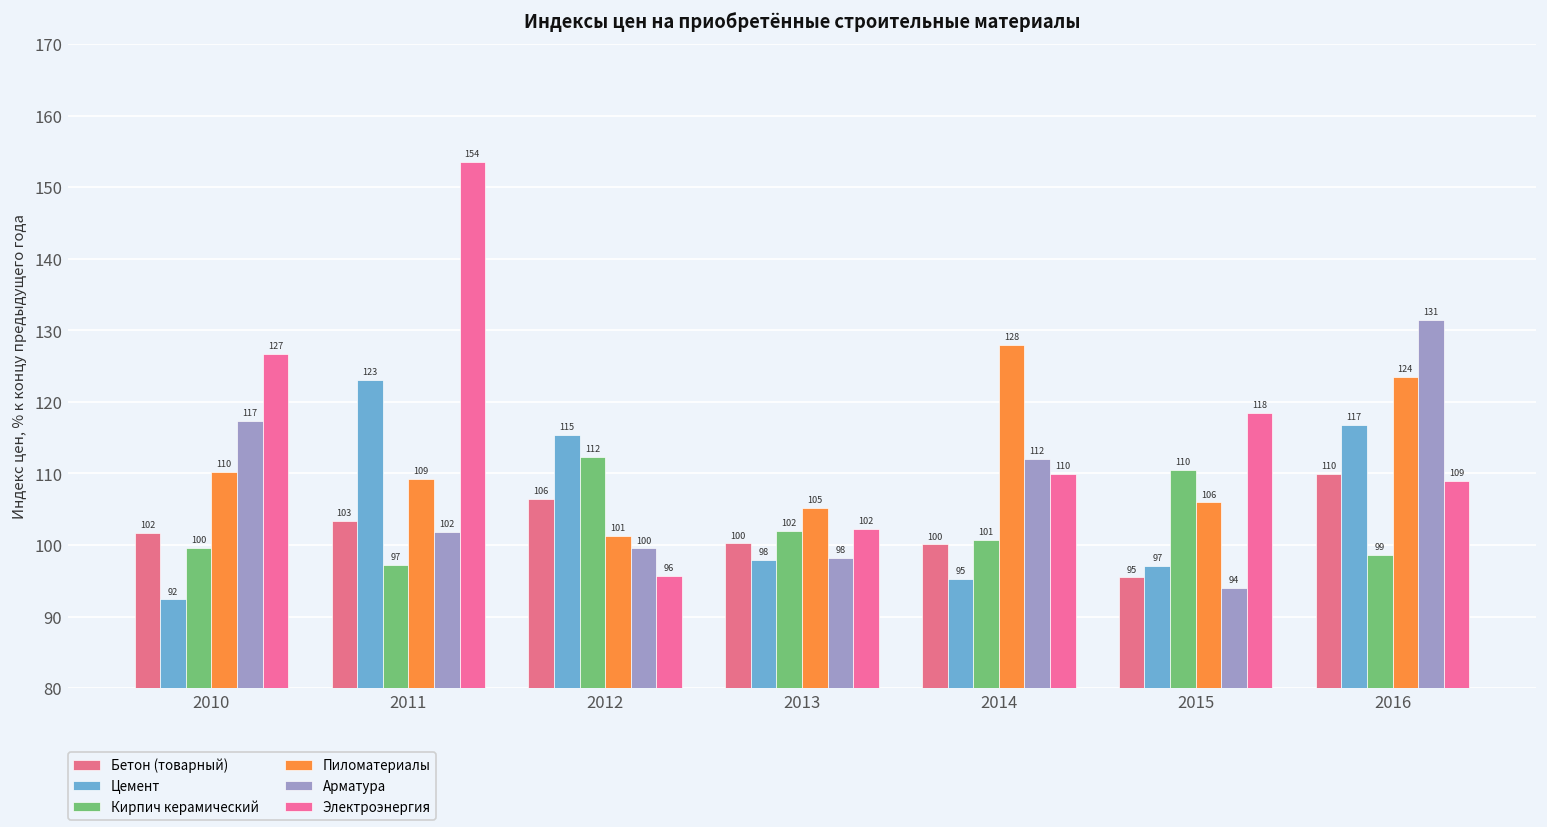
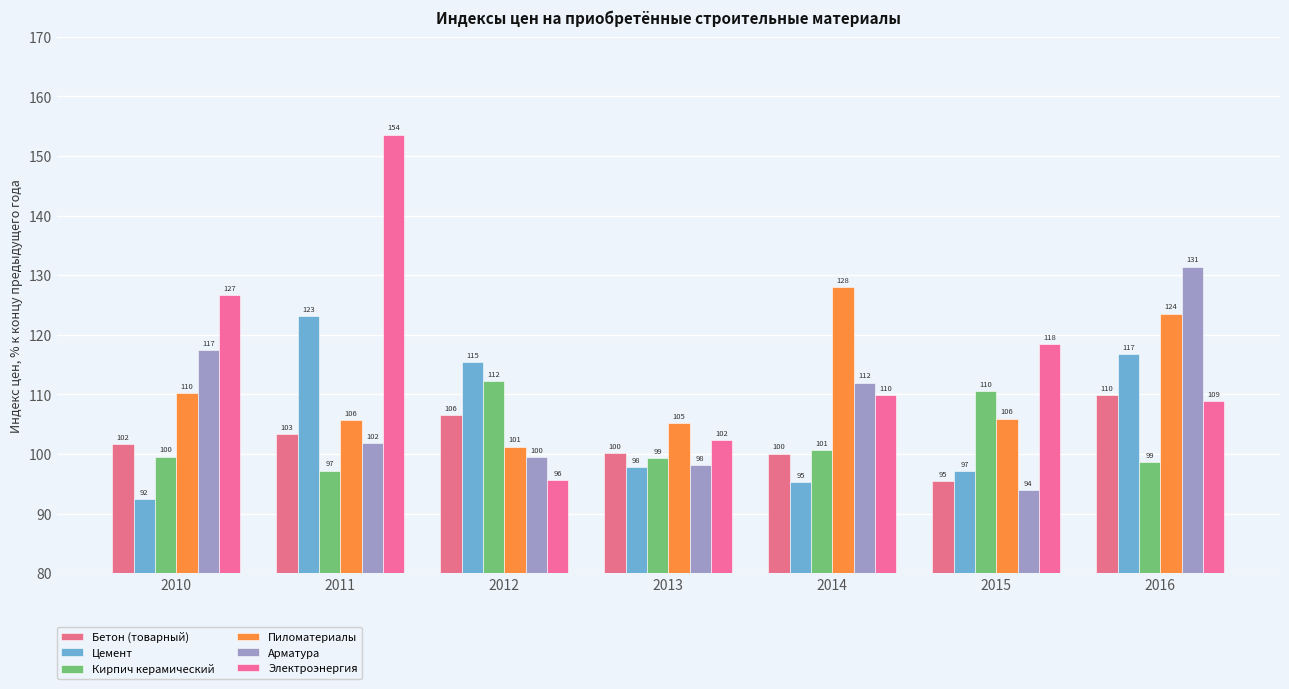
  {
    "Кирпич керамический": {
      "2010": 100,
      "2011": 97,
      "2012": 112,
-     "2013": 102,
+     "2013": 99,
      "2014": 101,
      "2015": 110,
      "2016": 99
    },
    "Пиломатериалы": {
      "2010": 110,
-     "2011": 109,
+     "2011": 106,
      "2012": 101,
      "2013": 105,
      "2014": 128,
      "2015": 106,
      "2016": 124
    }
  }
